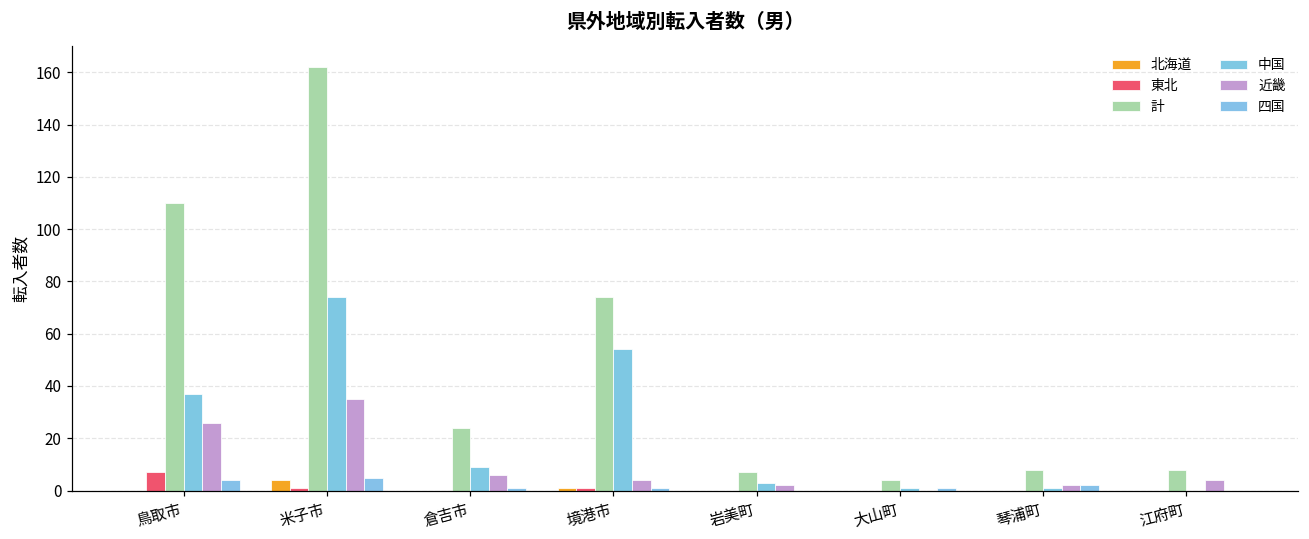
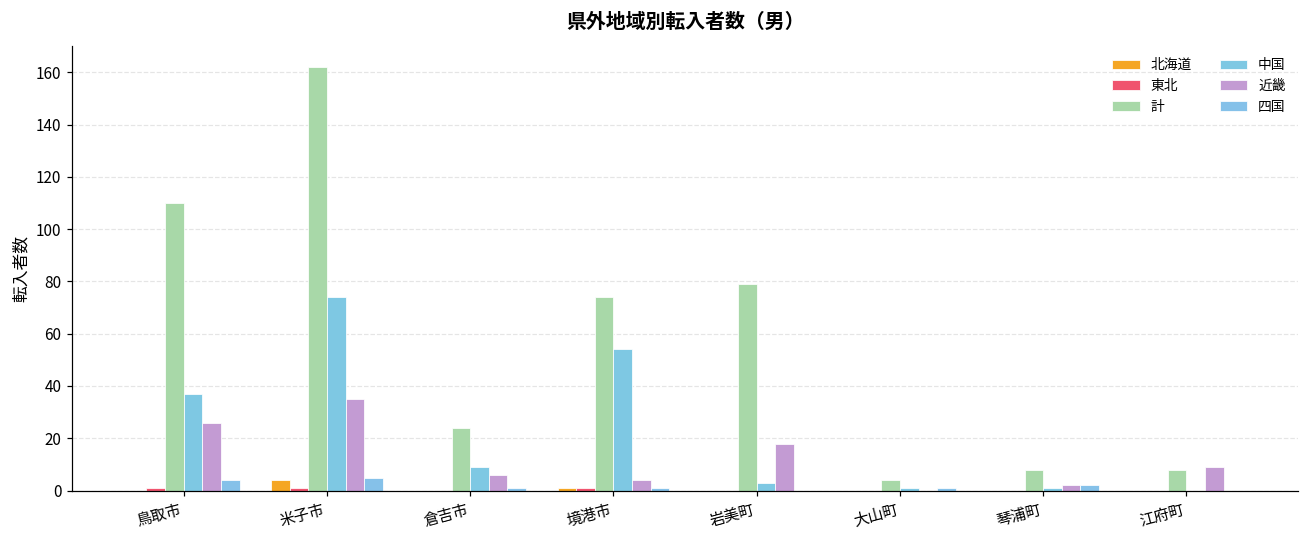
  {
    "北海道": {
      "鳥取市": 0,
      "米子市": 4,
      "倉吉市": 0,
      "岩美町": 0,
      "大山町": 0,
      "琴浦町": 0,
      "江府町": 0
    },
    "東北": {
-     "鳥取市": 7,
+     "鳥取市": 1,
      "倉吉市": 0,
      "岩美町": 0,
      "大山町": 0,
      "琴浦町": 0,
      "江府町": 0
    },
    "計": {
      "鳥取市": 110,
      "米子市": 162,
      "倉吉市": 24,
      "境港市": 74,
-     "岩美町": 7,
+     "岩美町": 79,
      "大山町": 4,
      "琴浦町": 8,
      "江府町": 8
    },
    "近畿": {
      "鳥取市": 26,
      "米子市": 35,
      "倉吉市": 6,
      "境港市": 4,
-     "岩美町": 2,
+     "岩美町": 18,
      "大山町": 0,
      "琴浦町": 2,
-     "江府町": 4
+     "江府町": 9
    }
  }
